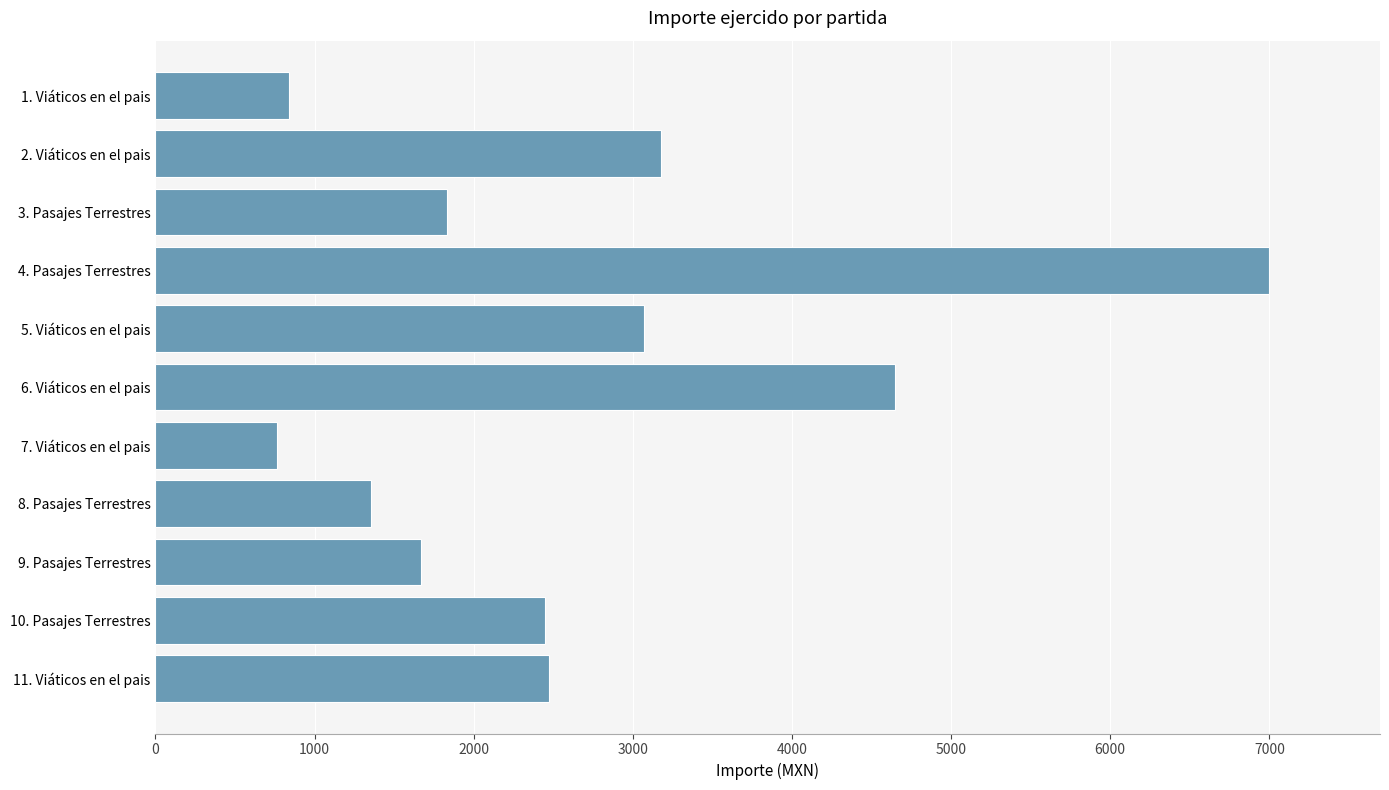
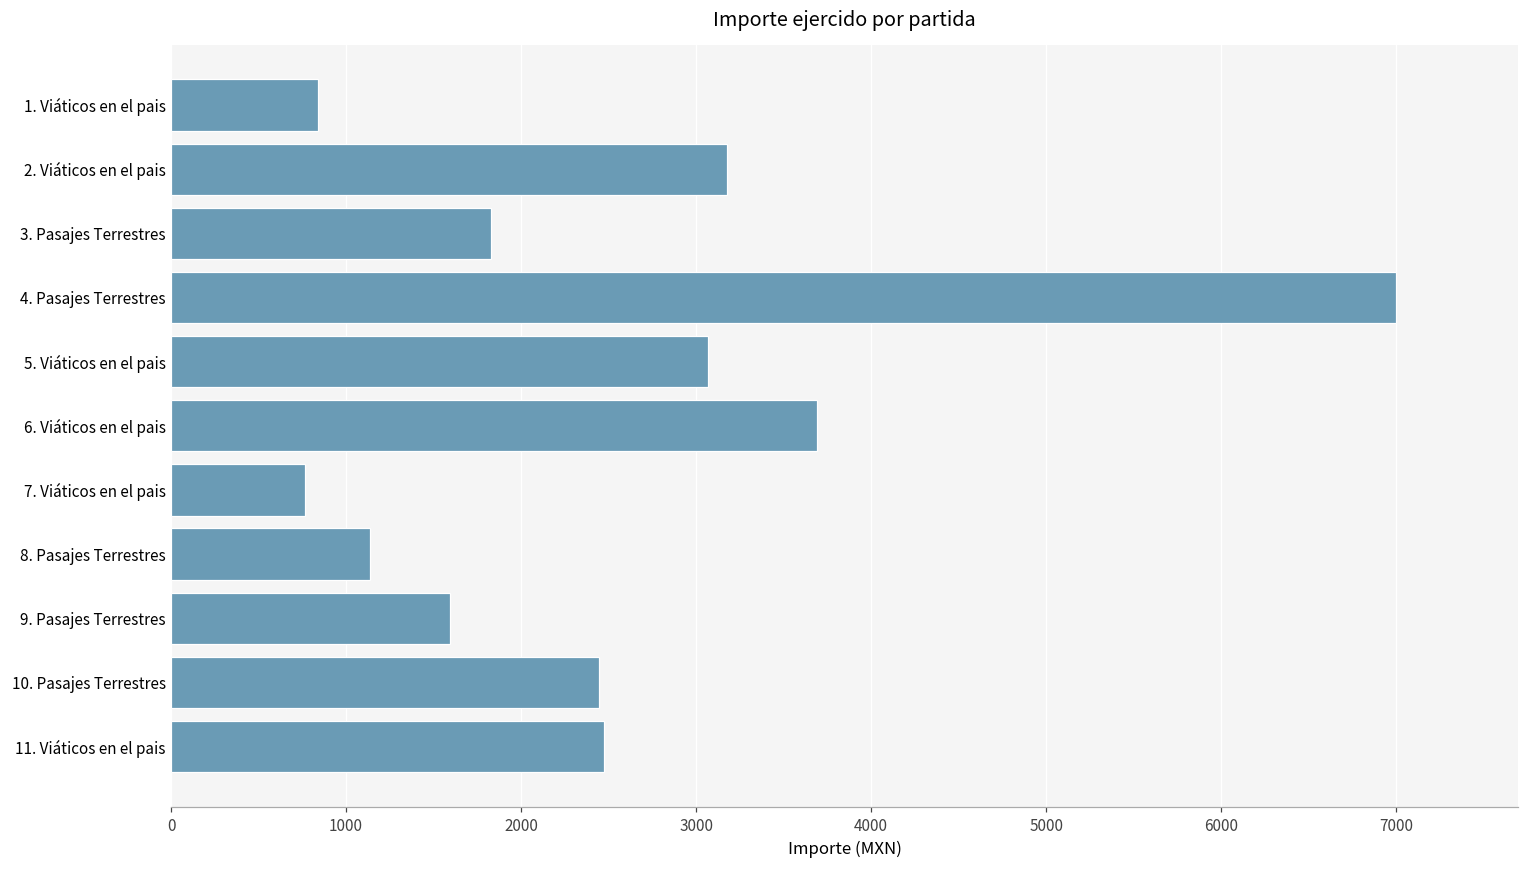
  {
    "1. Viáticos en el pais": 840,
    "2. Viáticos en el pais": 3180,
    "3. Pasajes Terrestres": 1830,
    "4. Pasajes Terrestres": 7000,
    "5. Viáticos en el pais": 3070,
-   "6. Viáticos en el pais": 4650,
+   "6. Viáticos en el pais": 3690,
    "7. Viáticos en el pais": 760,
-   "8. Pasajes Terrestres": 1350,
-   "9. Pasajes Terrestres": 1670,
+   "8. Pasajes Terrestres": 1140,
+   "9. Pasajes Terrestres": 1590,
    "10. Pasajes Terrestres": 2450,
    "11. Viáticos en el pais": 2470
  }
